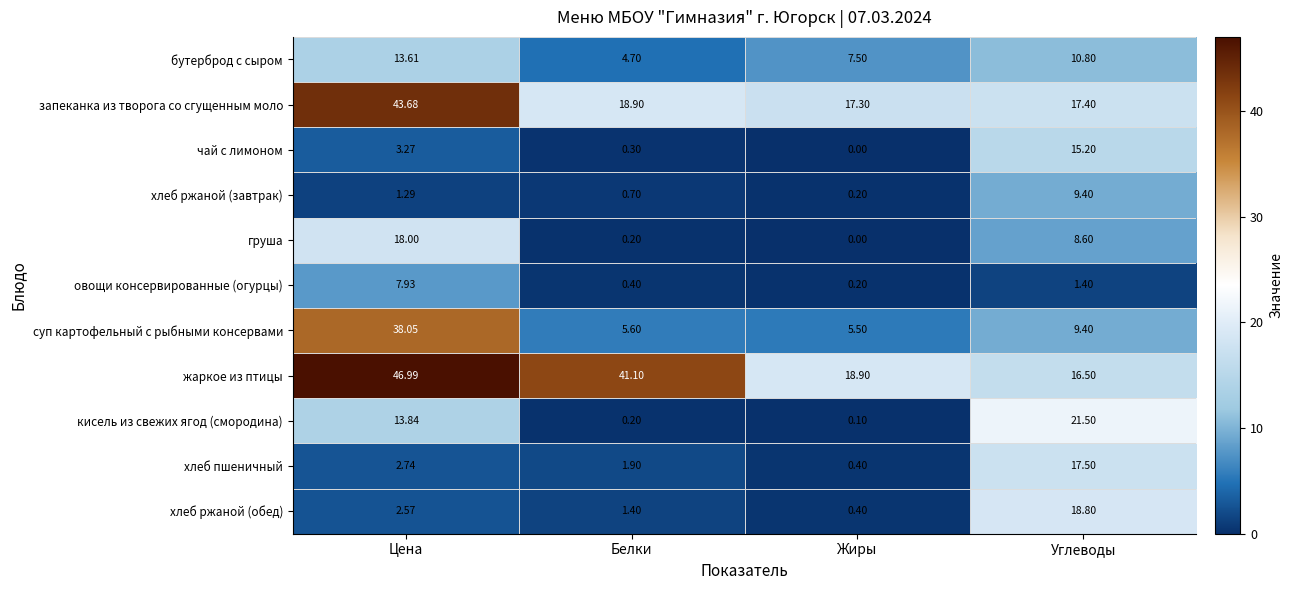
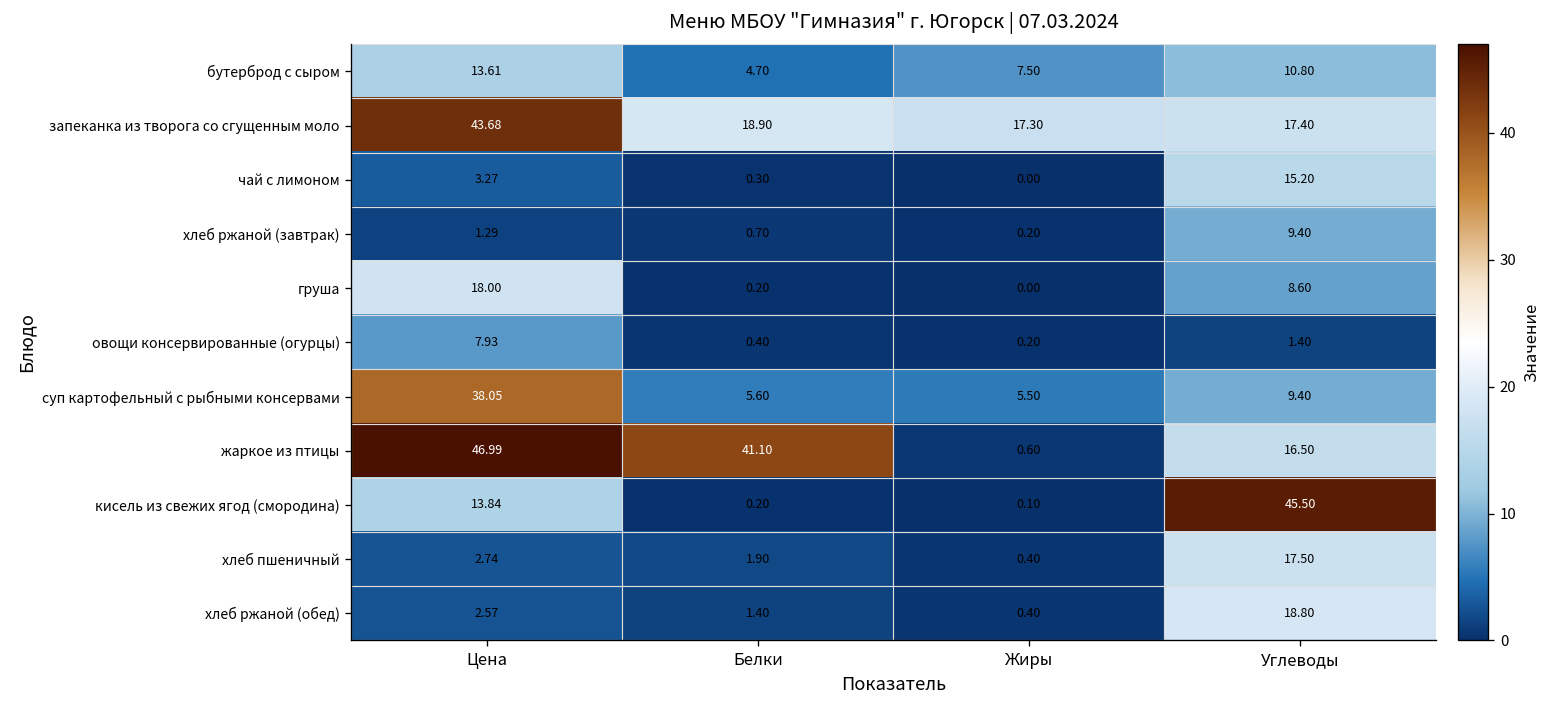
  {
    "бутерброд с сыром": {
      "Цена": 13.61,
      "Белки": 4.70,
      "Жиры": 7.50,
      "Углеводы": 10.80
    },
    "запеканка из творога со сгущенным моло": {
      "Цена": 43.68,
      "Белки": 18.90,
      "Жиры": 17.30,
      "Углеводы": 17.40
    },
    "чай с лимоном": {
      "Цена": 3.27,
      "Белки": 0.30,
      "Жиры": 0.00,
      "Углеводы": 15.20
    },
    "хлеб ржаной (завтрак)": {
      "Цена": 1.29,
      "Белки": 0.70,
      "Жиры": 0.20,
      "Углеводы": 9.40
    },
    "груша": {
      "Цена": 18.00,
      "Белки": 0.20,
      "Жиры": 0.00,
      "Углеводы": 8.60
    },
    "овощи консервированные (огурцы)": {
      "Цена": 7.93,
      "Белки": 0.40,
      "Жиры": 0.20,
      "Углеводы": 1.40
    },
    "суп картофельный с рыбными консервами": {
      "Цена": 38.05,
      "Белки": 5.60,
      "Жиры": 5.50,
      "Углеводы": 9.40
    },
    "жаркое из птицы": {
      "Цена": 46.99,
      "Белки": 41.10,
-     "Жиры": 18.90,
+     "Жиры": 0.60,
      "Углеводы": 16.50
    },
    "кисель из свежих ягод (смородина)": {
      "Цена": 13.84,
      "Белки": 0.20,
      "Жиры": 0.10,
-     "Углеводы": 21.50
+     "Углеводы": 45.50
    },
    "хлеб пшеничный": {
      "Цена": 2.74,
      "Белки": 1.90,
      "Жиры": 0.40,
      "Углеводы": 17.50
    },
    "хлеб ржаной (обед)": {
      "Цена": 2.57,
      "Белки": 1.40,
      "Жиры": 0.40,
      "Углеводы": 18.80
    }
  }
